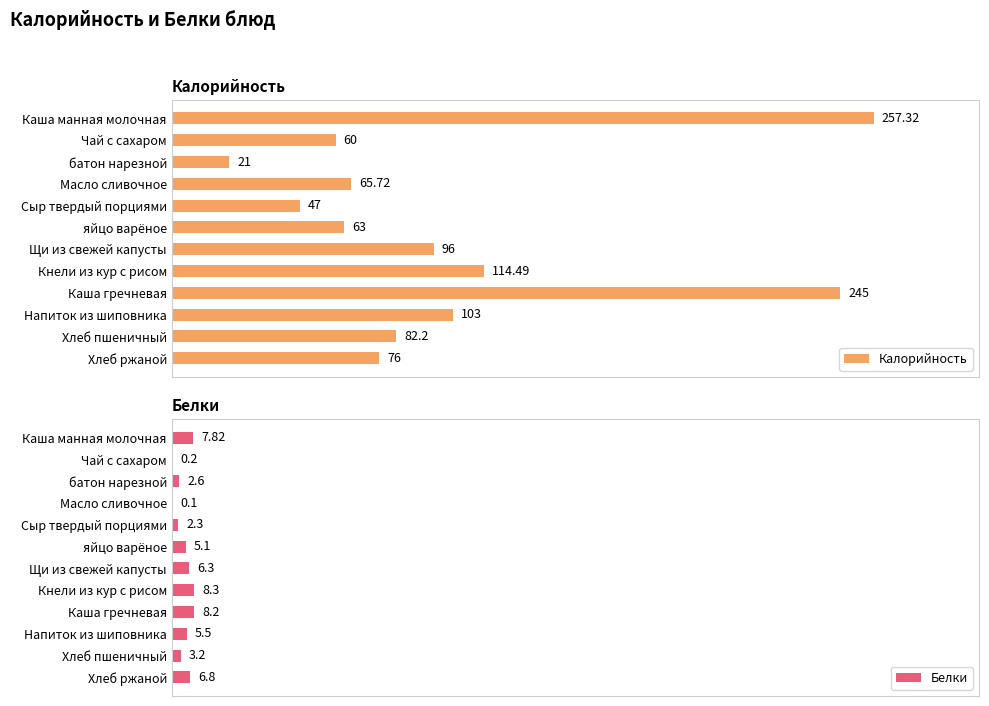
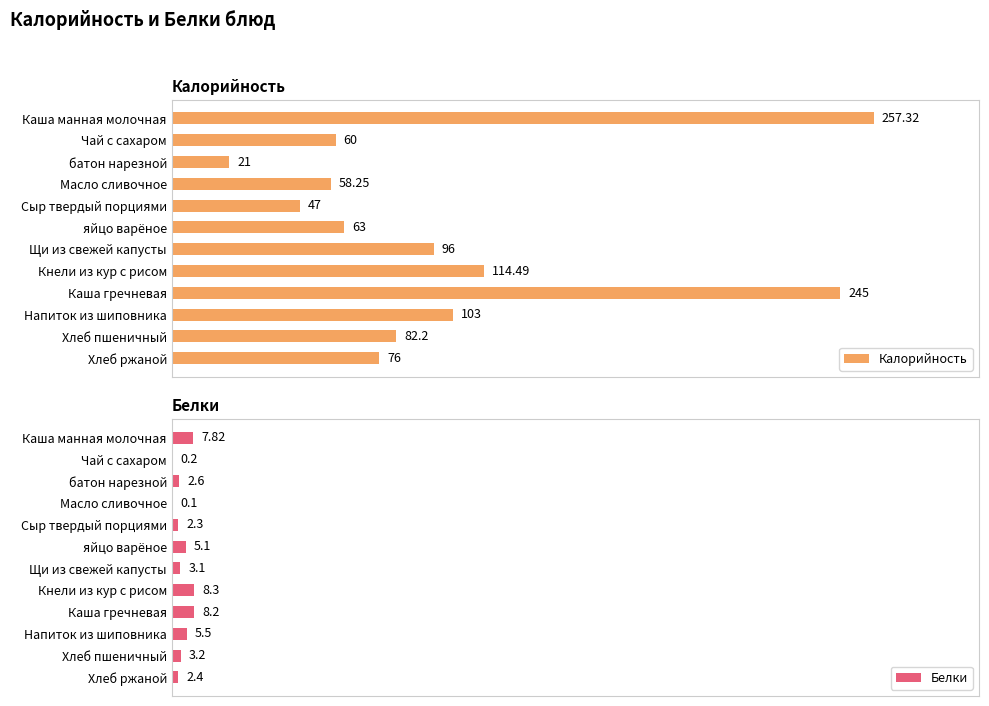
  {
    "Калорийность": {
      "Каша манная молочная": 257.32,
      "Чай с сахаром": 60,
      "батон нарезной": 21,
-     "Масло сливочное": 65.72,
+     "Масло сливочное": 58.25,
      "Сыр твердый порциями": 47,
      "яйцо варёное": 63,
      "Щи из свежей капусты": 96,
      "Кнели из кур с рисом": 114.49,
      "Каша гречневая": 245,
      "Напиток из шиповника": 103,
      "Хлеб пшеничный": 82.2,
      "Хлеб ржаной": 76
    },
    "Белки": {
      "Каша манная молочная": 7.82,
      "Чай с сахаром": 0.2,
      "батон нарезной": 2.6,
      "Масло сливочное": 0.1,
      "Сыр твердый порциями": 2.3,
      "яйцо варёное": 5.1,
-     "Щи из свежей капусты": 6.3,
+     "Щи из свежей капусты": 3.1,
      "Кнели из кур с рисом": 8.3,
      "Каша гречневая": 8.2,
      "Напиток из шиповника": 5.5,
      "Хлеб пшеничный": 3.2,
-     "Хлеб ржаной": 6.8
+     "Хлеб ржаной": 2.4
    }
  }
